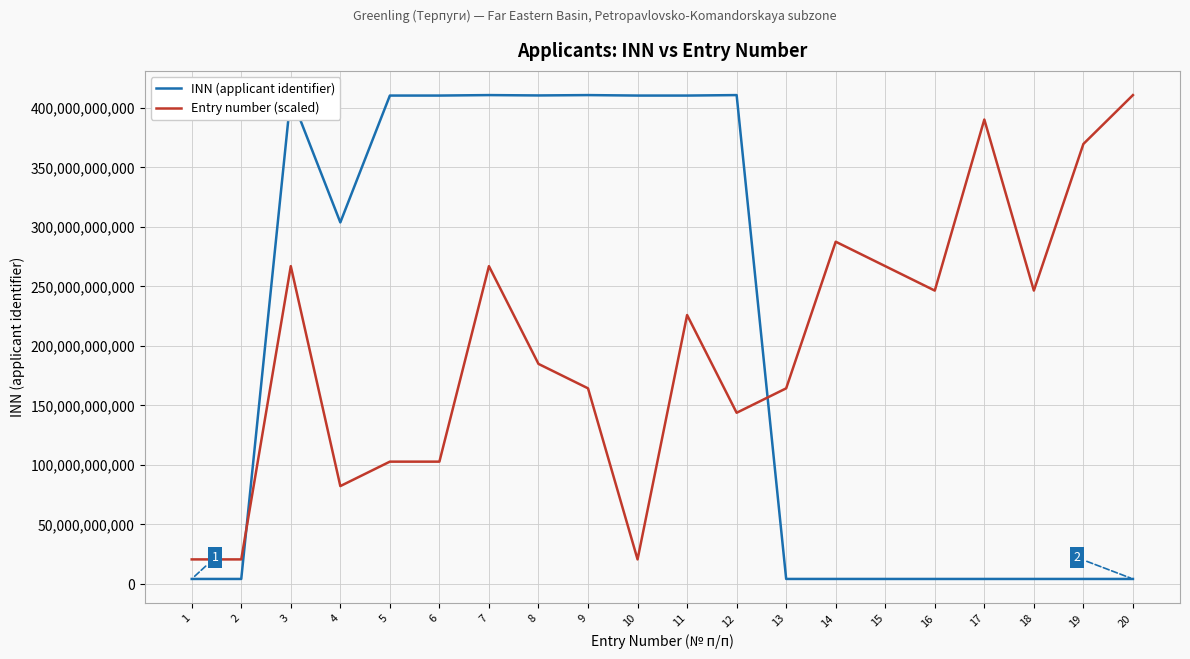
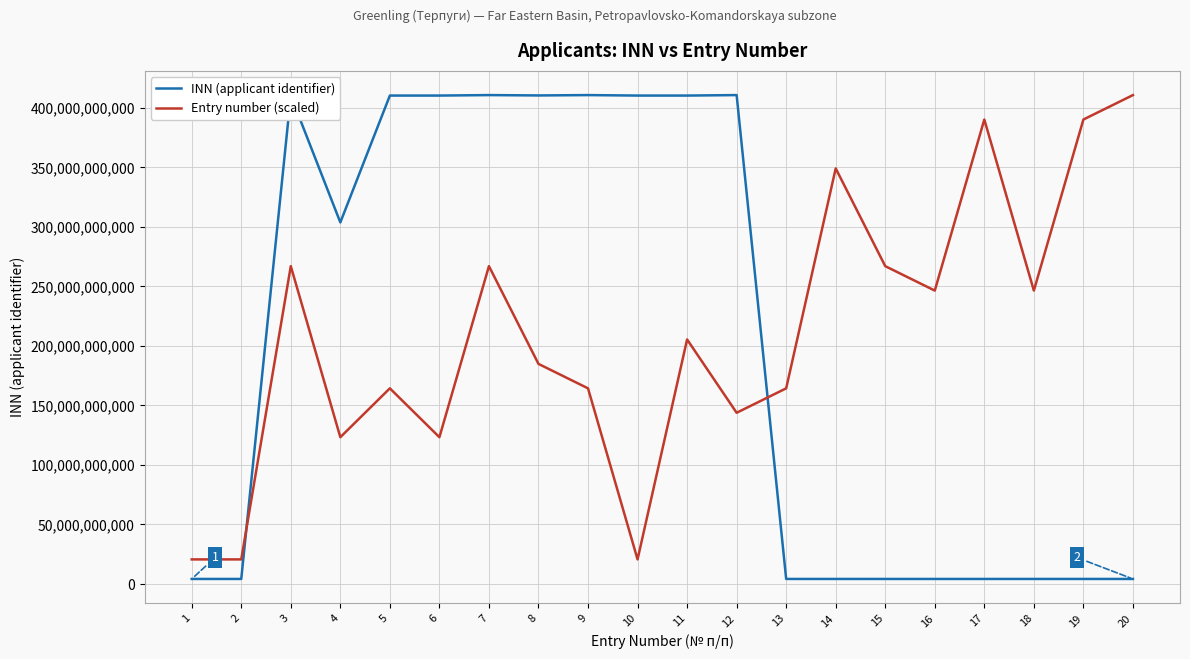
  {
    "INN (applicant identifier)": {
      "1": "4,000,000,000",
      "2": "4,000,000,000",
      "4": "304,000,000,000",
      "5": "410,000,000,000",
      "6": "410,000,000,000",
      "7": "411,000,000,000",
      "8": "410,000,000,000",
      "9": "411,000,000,000",
      "10": "410,000,000,000",
      "11": "410,000,000,000",
      "12": "411,000,000,000",
      "13": "4,000,000,000",
      "14": "4,000,000,000",
      "15": "4,000,000,000",
      "16": "4,000,000,000",
      "17": "4,000,000,000",
      "18": "4,000,000,000",
      "19": "4,000,000,000",
      "20": "4,000,000,000"
    },
    "Entry number (scaled)": {
      "1": "21,000,000,000",
      "2": "21,000,000,000",
      "3": "267,000,000,000",
-     "4": "82,000,000,000",
-     "5": "103,000,000,000",
-     "6": "103,000,000,000",
+     "4": "123,000,000,000",
+     "5": "164,000,000,000",
+     "6": "123,000,000,000",
      "7": "267,000,000,000",
      "8": "185,000,000,000",
      "9": "164,000,000,000",
      "10": "21,000,000,000",
-     "11": "226,000,000,000",
+     "11": "205,000,000,000",
      "12": "144,000,000,000",
      "13": "164,000,000,000",
-     "14": "287,000,000,000",
+     "14": "349,000,000,000",
      "15": "267,000,000,000",
      "16": "246,000,000,000",
      "17": "390,000,000,000",
      "18": "246,000,000,000",
-     "19": "369,000,000,000",
+     "19": "390,000,000,000",
      "20": "411,000,000,000"
    }
  }
